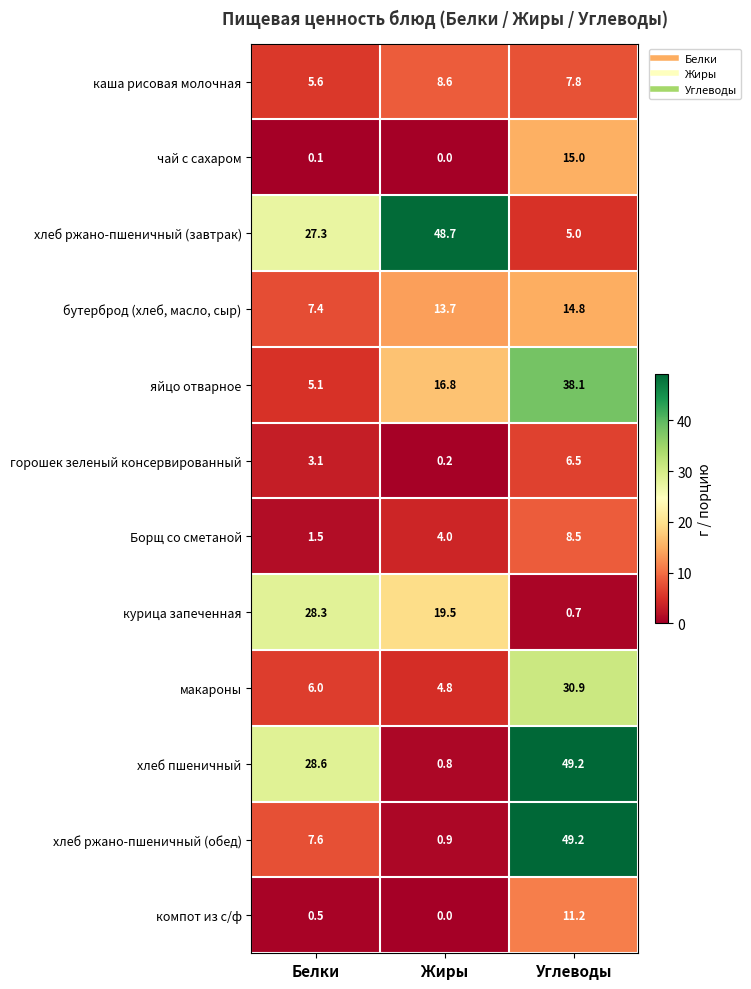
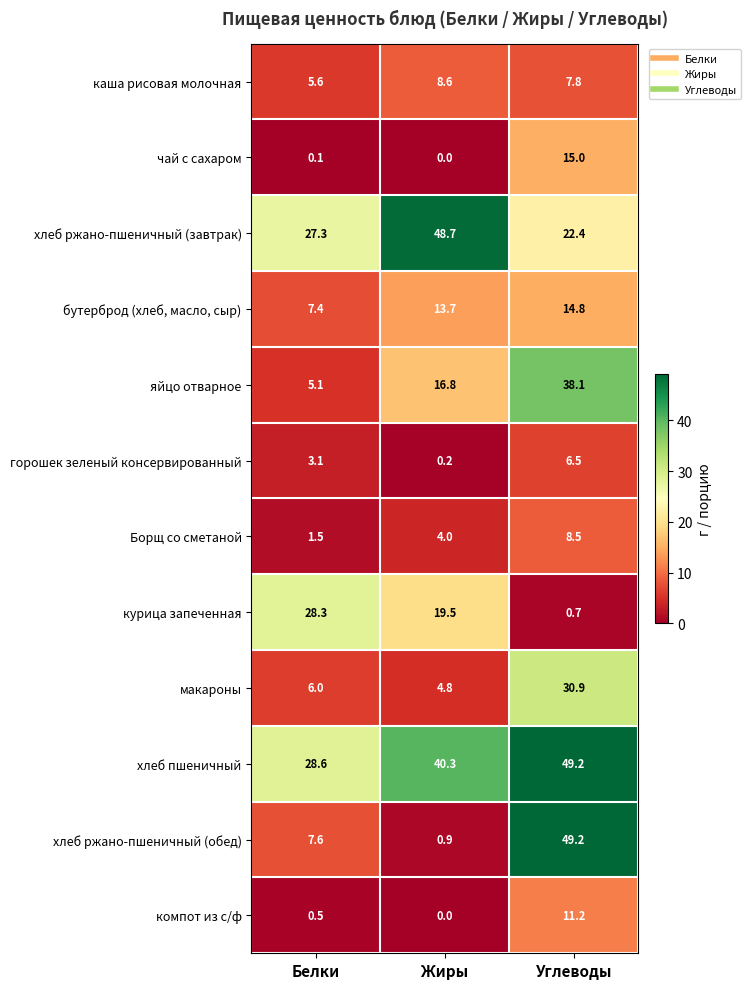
  {
    "каша рисовая молочная": {
      "Белки": 5.6,
      "Жиры": 8.6,
      "Углеводы": 7.8
    },
    "чай с сахаром": {
      "Белки": 0.1,
      "Жиры": 0.0,
      "Углеводы": 15.0
    },
    "хлеб ржано-пшеничный (завтрак)": {
      "Белки": 27.3,
      "Жиры": 48.7,
-     "Углеводы": 5.0
+     "Углеводы": 22.4
    },
    "бутерброд (хлеб, масло, сыр)": {
      "Белки": 7.4,
      "Жиры": 13.7,
      "Углеводы": 14.8
    },
    "яйцо отварное": {
      "Белки": 5.1,
      "Жиры": 16.8,
      "Углеводы": 38.1
    },
    "горошек зеленый консервированный": {
      "Белки": 3.1,
      "Жиры": 0.2,
      "Углеводы": 6.5
    },
    "Борщ со сметаной": {
      "Белки": 1.5,
      "Жиры": 4.0,
      "Углеводы": 8.5
    },
    "курица запеченная": {
      "Белки": 28.3,
      "Жиры": 19.5,
      "Углеводы": 0.7
    },
    "макароны": {
      "Белки": 6.0,
      "Жиры": 4.8,
      "Углеводы": 30.9
    },
    "хлеб пшеничный": {
      "Белки": 28.6,
-     "Жиры": 0.8,
+     "Жиры": 40.3,
      "Углеводы": 49.2
    },
    "хлеб ржано-пшеничный (обед)": {
      "Белки": 7.6,
      "Жиры": 0.9,
      "Углеводы": 49.2
    },
    "компот из с/ф": {
      "Белки": 0.5,
      "Жиры": 0.0,
      "Углеводы": 11.2
    }
  }
